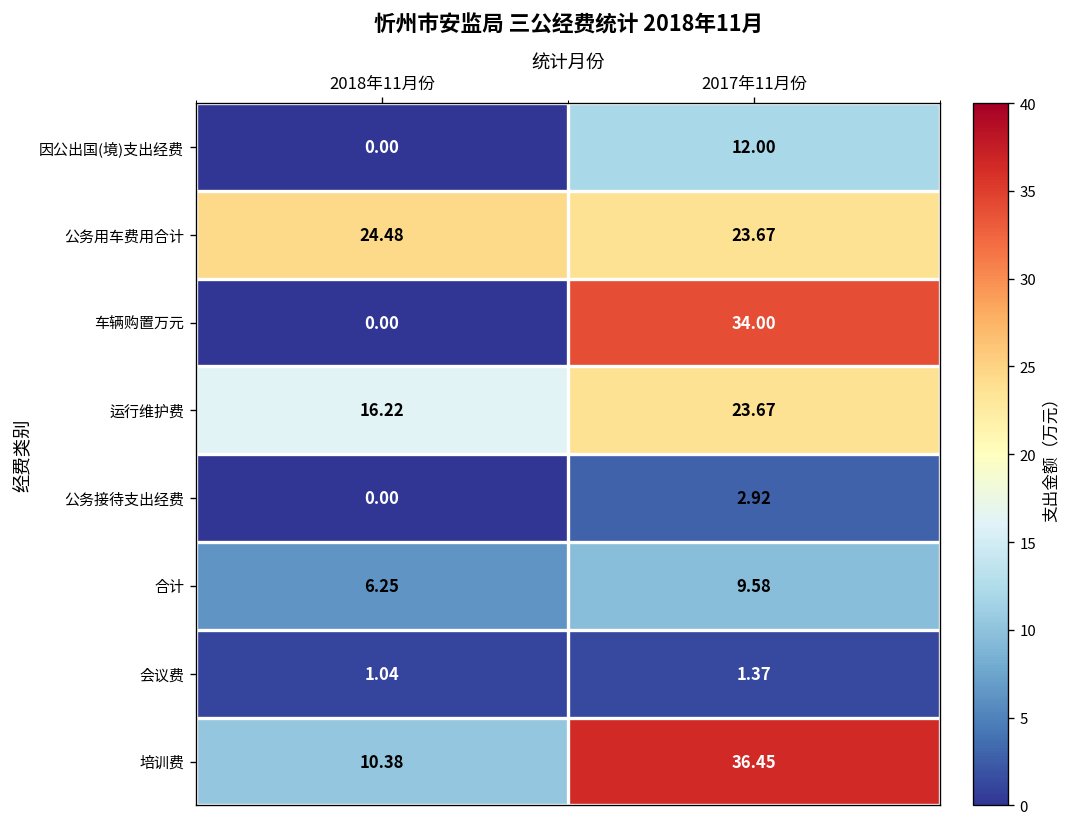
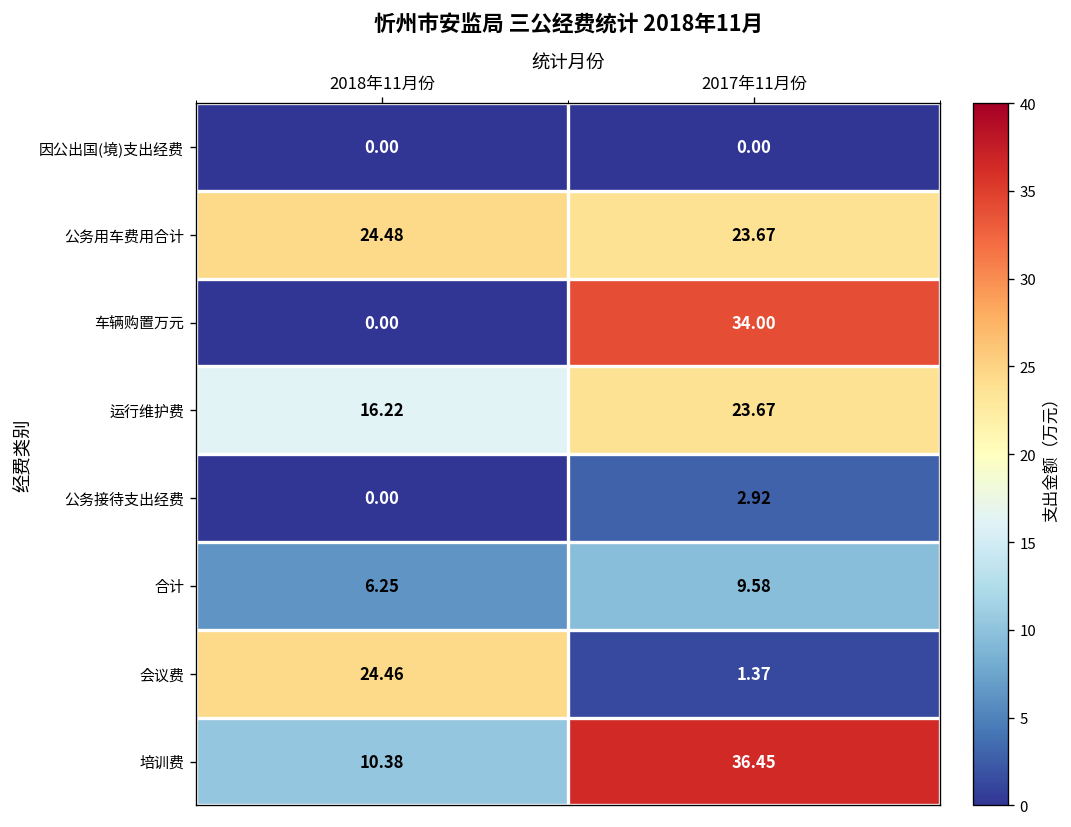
  {
    "因公出国(境)支出经费": {
      "2018年11月份": 0.00,
-     "2017年11月份": 12.00
+     "2017年11月份": 0.00
    },
    "公务用车费用合计": {
      "2018年11月份": 24.48,
      "2017年11月份": 23.67
    },
    "车辆购置万元": {
      "2018年11月份": 0.00,
      "2017年11月份": 34.00
    },
    "运行维护费": {
      "2018年11月份": 16.22,
      "2017年11月份": 23.67
    },
    "公务接待支出经费": {
      "2018年11月份": 0.00,
      "2017年11月份": 2.92
    },
    "合计": {
      "2018年11月份": 6.25,
      "2017年11月份": 9.58
    },
    "会议费": {
-     "2018年11月份": 1.04,
+     "2018年11月份": 24.46,
      "2017年11月份": 1.37
    },
    "培训费": {
      "2018年11月份": 10.38,
      "2017年11月份": 36.45
    }
  }
